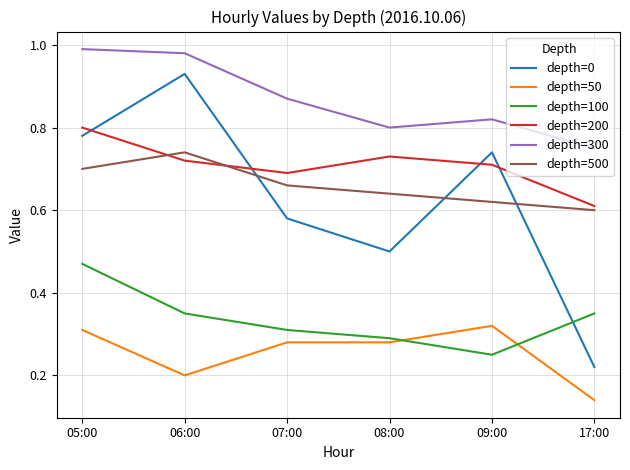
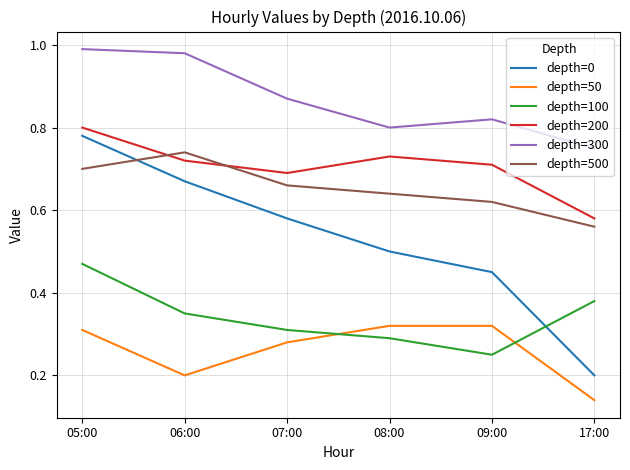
  {
    "depth=0": {
      "05:00": 0.78,
-     "06:00": 0.93,
+     "06:00": 0.67,
      "07:00": 0.58,
      "08:00": 0.50,
-     "09:00": 0.74,
-     "17:00": 0.22
+     "09:00": 0.45,
+     "17:00": 0.20
    },
    "depth=50": {
      "05:00": 0.31,
      "06:00": 0.20,
      "07:00": 0.28,
-     "08:00": 0.28,
+     "08:00": 0.32,
      "09:00": 0.32,
      "17:00": 0.14
    },
    "depth=100": {
      "05:00": 0.47,
      "06:00": 0.35,
      "07:00": 0.31,
      "08:00": 0.29,
      "09:00": 0.25,
-     "17:00": 0.35
+     "17:00": 0.38
    },
    "depth=200": {
      "05:00": 0.80,
      "06:00": 0.72,
      "07:00": 0.69,
      "08:00": 0.73,
      "09:00": 0.71,
-     "17:00": 0.61
+     "17:00": 0.58
    },
    "depth=300": {
      "05:00": 0.99,
      "06:00": 0.98,
      "07:00": 0.87,
      "08:00": 0.80,
      "09:00": 0.82
    },
    "depth=500": {
      "05:00": 0.70,
      "06:00": 0.74,
      "07:00": 0.66,
      "08:00": 0.64,
      "09:00": 0.62,
-     "17:00": 0.60
+     "17:00": 0.56
    }
  }
